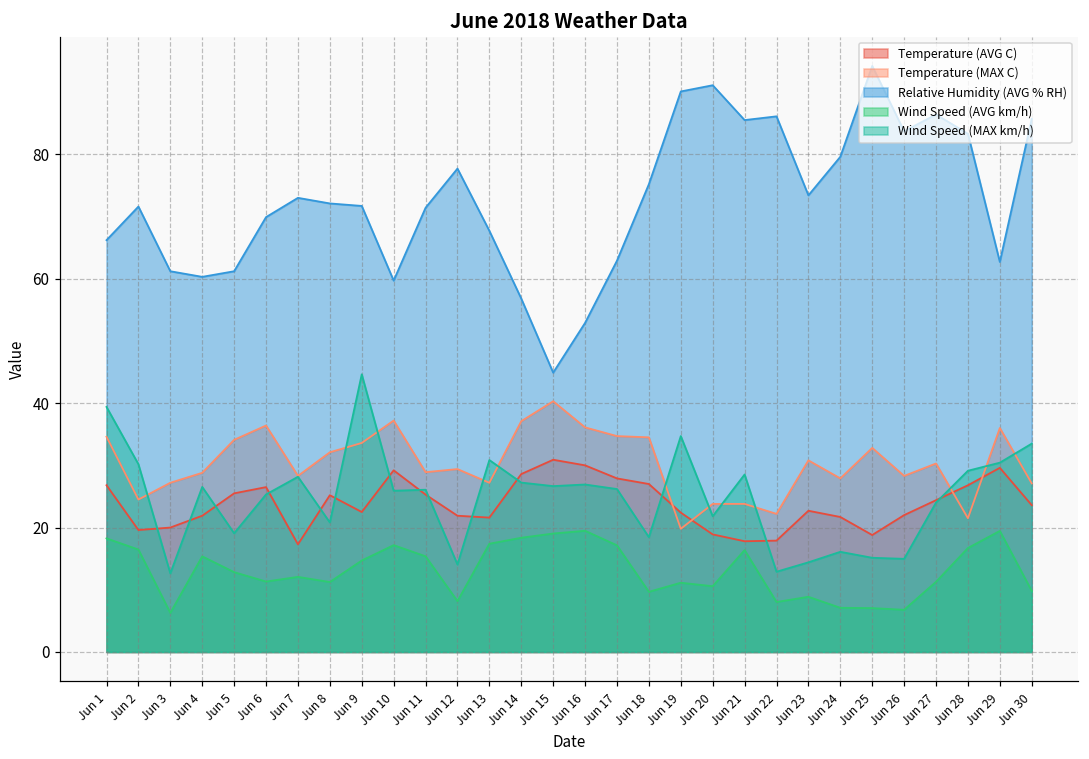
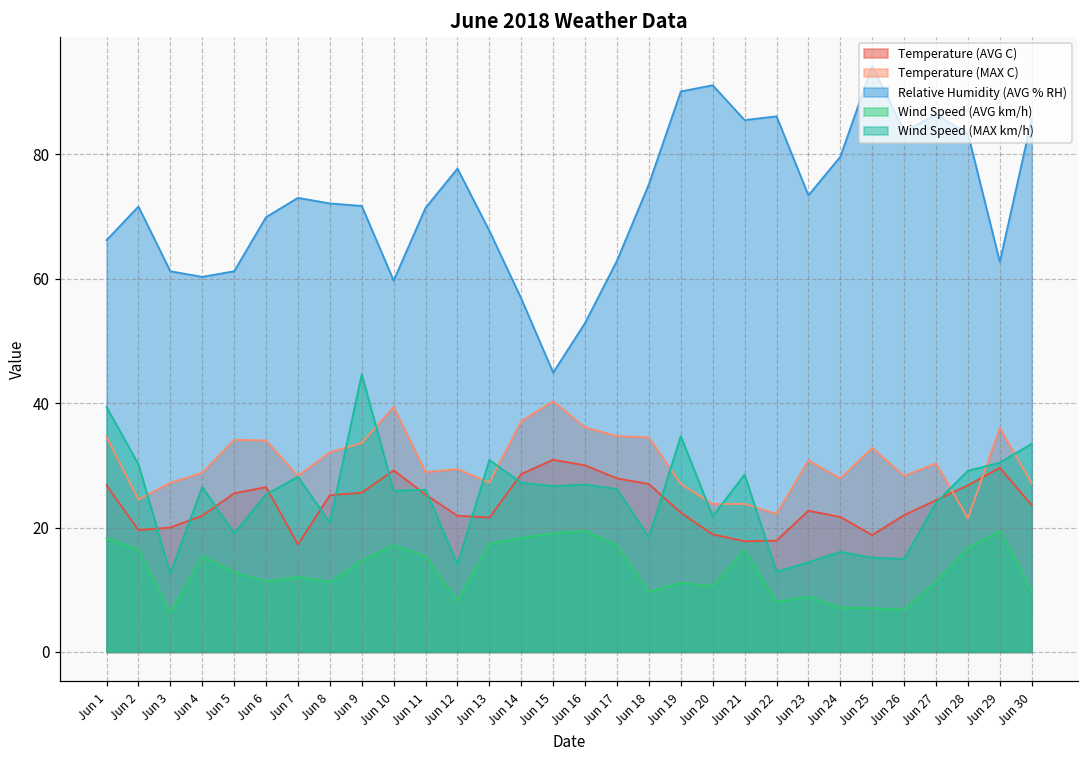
  {
    "Temperature (AVG C)": {
      "Jun 1": 27,
      "Jun 2": 20,
      "Jun 3": 20,
      "Jun 4": 22,
      "Jun 5": 26,
      "Jun 6": 27,
      "Jun 7": 17,
      "Jun 8": 25,
-     "Jun 9": 23,
+     "Jun 9": 26,
      "Jun 10": 29,
      "Jun 11": 25,
      "Jun 12": 22,
      "Jun 13": 22,
      "Jun 14": 29,
      "Jun 15": 31,
      "Jun 16": 30,
      "Jun 17": 28,
      "Jun 18": 27,
      "Jun 19": 22,
      "Jun 20": 19,
      "Jun 21": 18,
      "Jun 22": 18,
      "Jun 23": 23,
      "Jun 24": 22,
      "Jun 25": 19,
      "Jun 26": 22,
      "Jun 28": 27,
      "Jun 29": 30,
      "Jun 30": 24
    },
    "Temperature (MAX C)": {
      "Jun 1": 35,
      "Jun 2": 25,
      "Jun 3": 27,
      "Jun 4": 29,
      "Jun 5": 34,
-     "Jun 6": 36,
+     "Jun 6": 34,
      "Jun 8": 32,
      "Jun 9": 34,
-     "Jun 10": 37,
+     "Jun 10": 39,
      "Jun 11": 29,
      "Jun 12": 29,
      "Jun 13": 27,
      "Jun 14": 37,
      "Jun 15": 40,
      "Jun 16": 36,
      "Jun 17": 35,
      "Jun 18": 35,
-     "Jun 19": 20,
+     "Jun 19": 27,
      "Jun 20": 24,
      "Jun 21": 24,
      "Jun 22": 22,
      "Jun 23": 31,
      "Jun 24": 28,
      "Jun 25": 33,
      "Jun 26": 28,
      "Jun 27": 30,
      "Jun 28": 22,
      "Jun 29": 36,
      "Jun 30": 27
    }
  }
